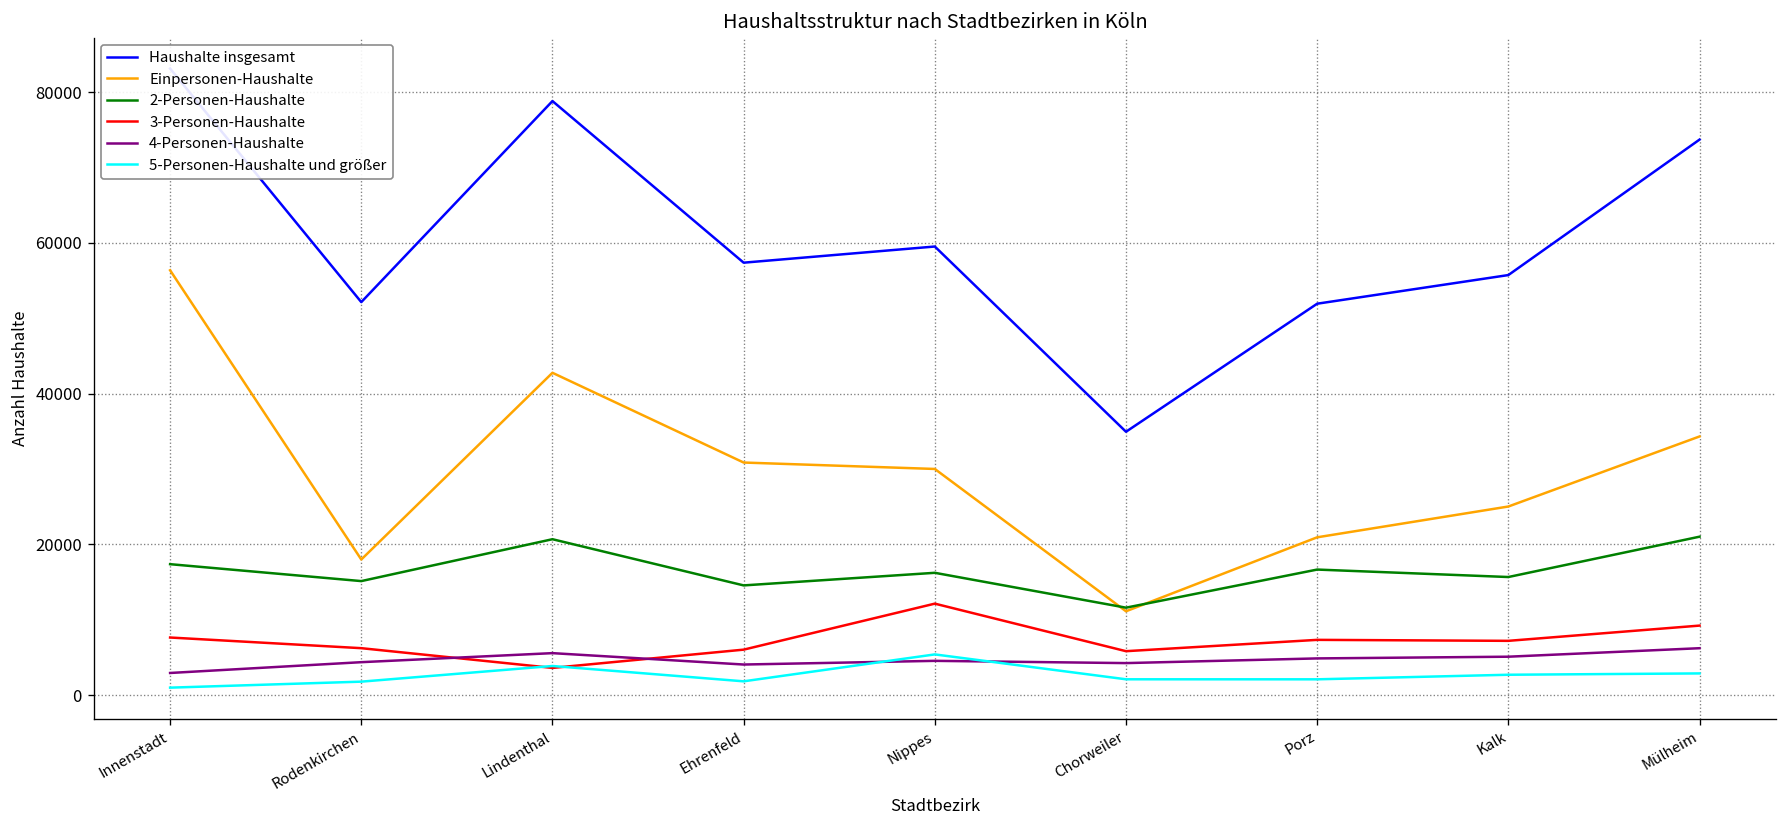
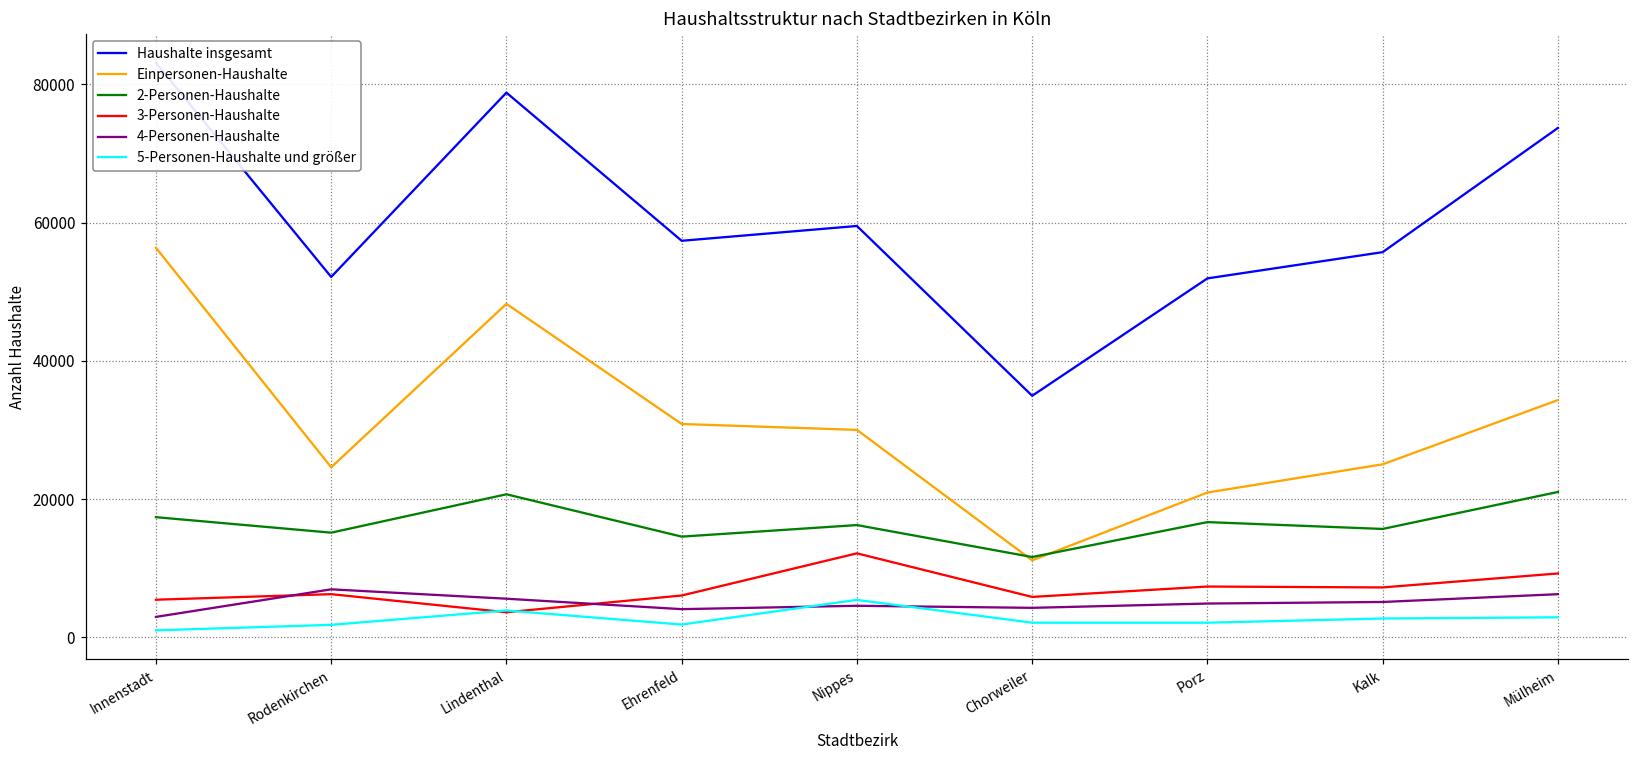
  {
    "Haushalte insgesamt": {
      "Rodenkirchen": 52000,
      "Lindenthal": 79000,
      "Ehrenfeld": 57000,
      "Nippes": 60000,
      "Chorweiler": 35000,
      "Porz": 52000,
      "Kalk": 56000,
      "Mülheim": 74000
    },
    "Einpersonen-Haushalte": {
      "Innenstadt": 56000,
-     "Rodenkirchen": 18000,
-     "Lindenthal": 43000,
+     "Rodenkirchen": 25000,
+     "Lindenthal": 48000,
      "Ehrenfeld": 31000,
      "Nippes": 30000,
      "Chorweiler": 11000,
      "Porz": 21000,
      "Kalk": 25000,
      "Mülheim": 34000
    },
    "2-Personen-Haushalte": {
      "Innenstadt": 17000,
      "Rodenkirchen": 15000,
      "Lindenthal": 21000,
      "Ehrenfeld": 15000,
      "Nippes": 16000,
      "Chorweiler": 12000,
      "Porz": 17000,
      "Kalk": 16000,
      "Mülheim": 21000
    },
    "3-Personen-Haushalte": {
-     "Innenstadt": 8000,
+     "Innenstadt": 5000,
      "Rodenkirchen": 6000,
      "Ehrenfeld": 6000,
      "Nippes": 12000,
      "Chorweiler": 6000,
      "Porz": 7000,
      "Kalk": 7000,
      "Mülheim": 9000
    },
    "4-Personen-Haushalte": {
      "Innenstadt": 3000,
-     "Rodenkirchen": 4000,
+     "Rodenkirchen": 7000,
      "Lindenthal": 6000,
      "Ehrenfeld": 4000,
      "Nippes": 5000,
      "Chorweiler": 4000,
      "Porz": 5000,
      "Kalk": 5000,
      "Mülheim": 6000
    },
    "5-Personen-Haushalte und größer": {
      "Innenstadt": 1000,
      "Rodenkirchen": 2000,
      "Ehrenfeld": 2000,
      "Nippes": 5000,
      "Chorweiler": 2000,
      "Porz": 2000,
      "Kalk": 3000,
      "Mülheim": 3000
    }
  }
